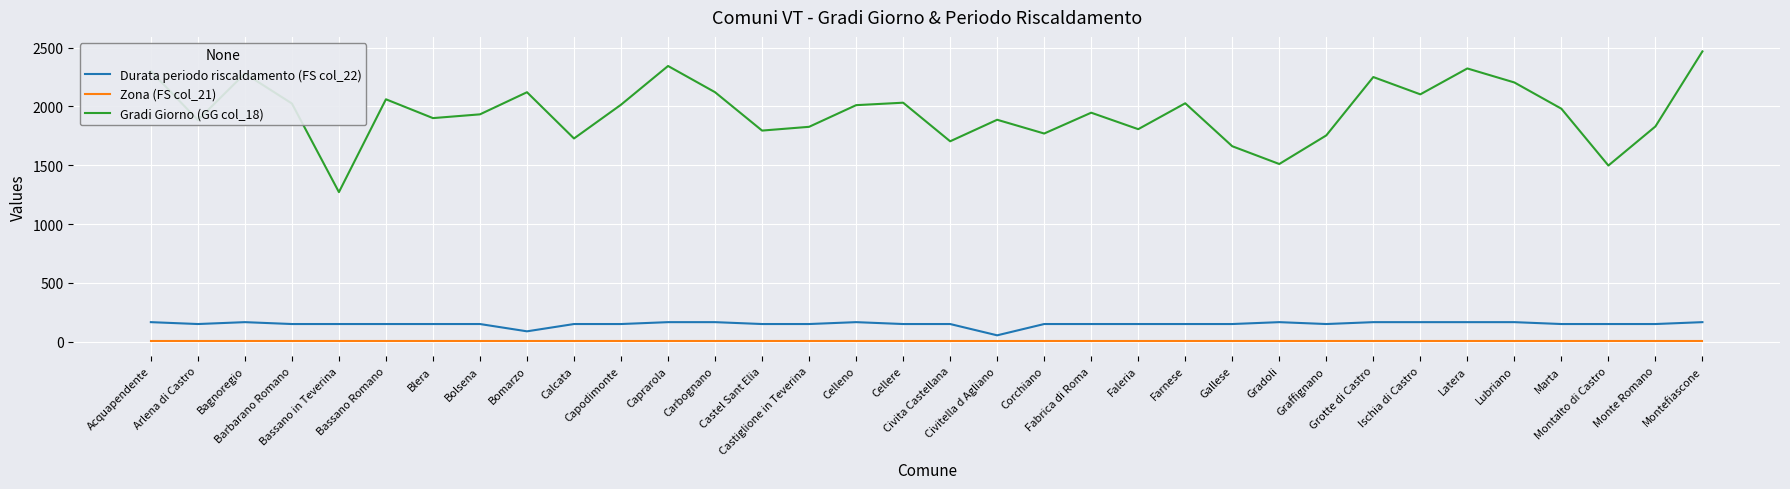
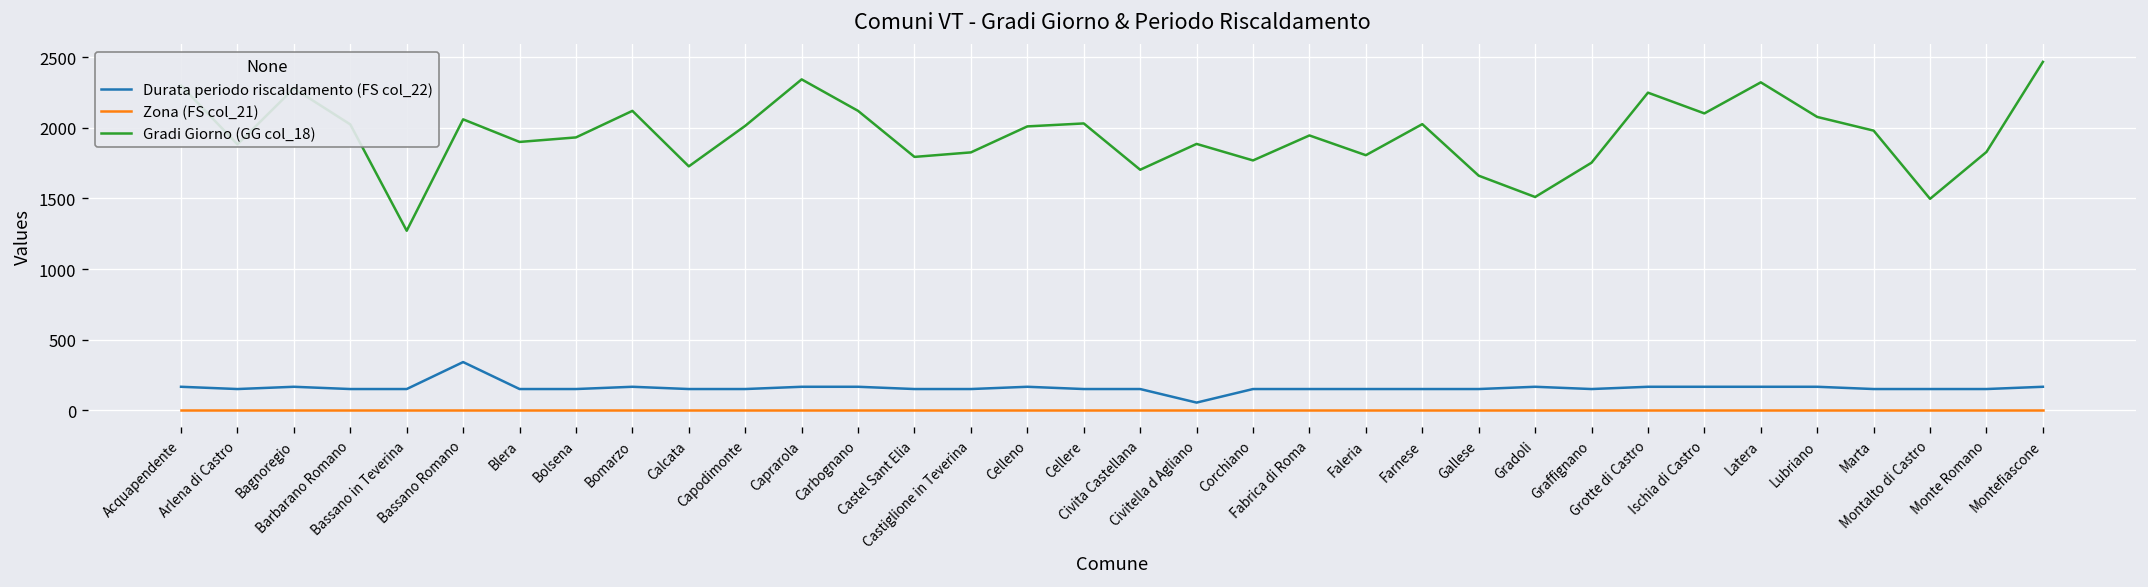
  {
    "Durata periodo riscaldamento (FS col_22)": {
      "Acquapendente": 170,
      "Arlena di Castro": 150,
      "Bagnoregio": 170,
      "Barbarano Romano": 150,
      "Bassano in Teverina": 150,
-     "Bassano Romano": 150,
+     "Bassano Romano": 340,
      "Blera": 150,
      "Bolsena": 150,
-     "Bomarzo": 90,
+     "Bomarzo": 170,
      "Calcata": 150,
      "Capodimonte": 150,
      "Caprarola": 170,
      "Carbognano": 170,
      "Castel Sant Elia": 150,
      "Castiglione in Teverina": 150,
      "Celleno": 170,
      "Cellere": 150,
      "Civita Castellana": 150,
      "Civitella d Agliano": 50,
      "Corchiano": 150,
      "Fabrica di Roma": 150,
      "Faleria": 150,
      "Farnese": 150,
      "Gallese": 150,
      "Gradoli": 170,
      "Graffignano": 150,
      "Grotte di Castro": 170,
      "Ischia di Castro": 170,
      "Latera": 170,
      "Lubriano": 170,
      "Marta": 150,
      "Montalto di Castro": 150,
      "Monte Romano": 150,
      "Montefiascone": 170
    },
    "Zona (FS col_21)": {
      "Acquapendente": 0,
      "Arlena di Castro": 0,
      "Bagnoregio": 0,
      "Barbarano Romano": 0,
      "Bassano in Teverina": 0,
      "Bassano Romano": 0,
      "Blera": 0,
      "Bolsena": 0,
      "Bomarzo": 0,
      "Calcata": 0,
      "Capodimonte": 0,
      "Caprarola": 0,
      "Carbognano": 0,
      "Castel Sant Elia": 0,
      "Castiglione in Teverina": 0,
      "Celleno": 0,
      "Cellere": 0,
      "Civita Castellana": 0,
      "Civitella d Agliano": 0,
      "Corchiano": 0,
      "Fabrica di Roma": 0,
      "Faleria": 0,
      "Farnese": 0,
      "Gallese": 0,
      "Gradoli": 0,
      "Graffignano": 0,
      "Grotte di Castro": 0,
      "Ischia di Castro": 0,
      "Latera": 0,
      "Lubriano": 0,
      "Marta": 0,
      "Montalto di Castro": 0,
      "Monte Romano": 0,
      "Montefiascone": 0
    },
    "Gradi Giorno (GG col_18)": {
      "Bassano in Teverina": 1270,
      "Bassano Romano": 2060,
      "Blera": 1900,
      "Bolsena": 1930,
      "Bomarzo": 2120,
      "Calcata": 1730,
      "Capodimonte": 2010,
      "Caprarola": 2340,
      "Carbognano": 2120,
      "Castel Sant Elia": 1790,
      "Castiglione in Teverina": 1830,
      "Celleno": 2010,
      "Cellere": 2030,
      "Civita Castellana": 1700,
      "Civitella d Agliano": 1890,
      "Corchiano": 1770,
      "Fabrica di Roma": 1950,
      "Faleria": 1810,
      "Farnese": 2030,
      "Gallese": 1660,
      "Gradoli": 1510,
      "Graffignano": 1750,
      "Grotte di Castro": 2250,
      "Ischia di Castro": 2100,
      "Latera": 2320,
-     "Lubriano": 2200,
+     "Lubriano": 2080,
      "Marta": 1980,
      "Montalto di Castro": 1500,
      "Monte Romano": 1830,
      "Montefiascone": 2470
    }
  }
